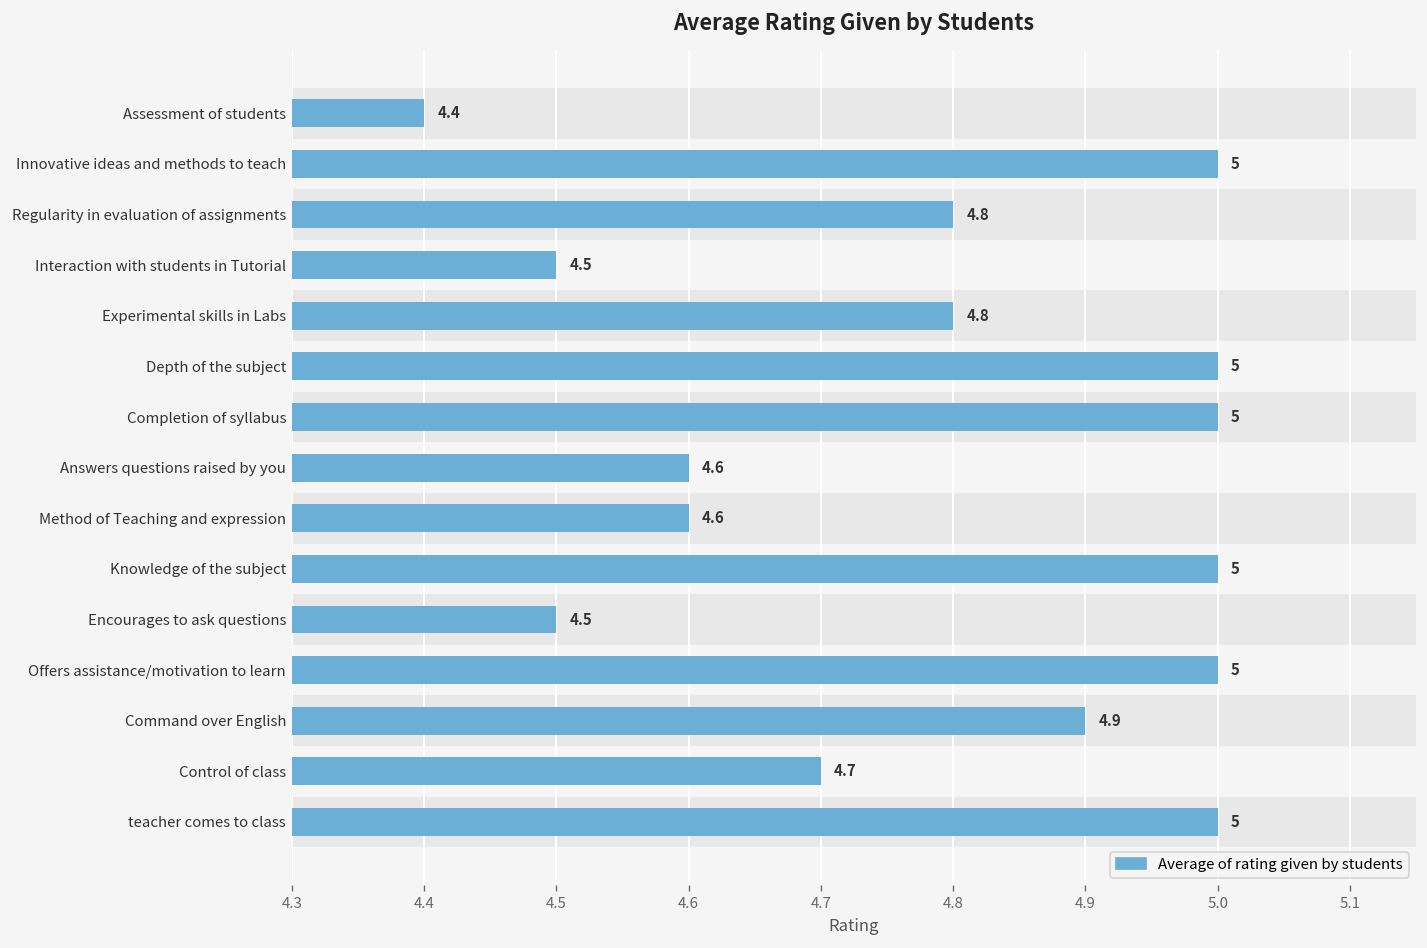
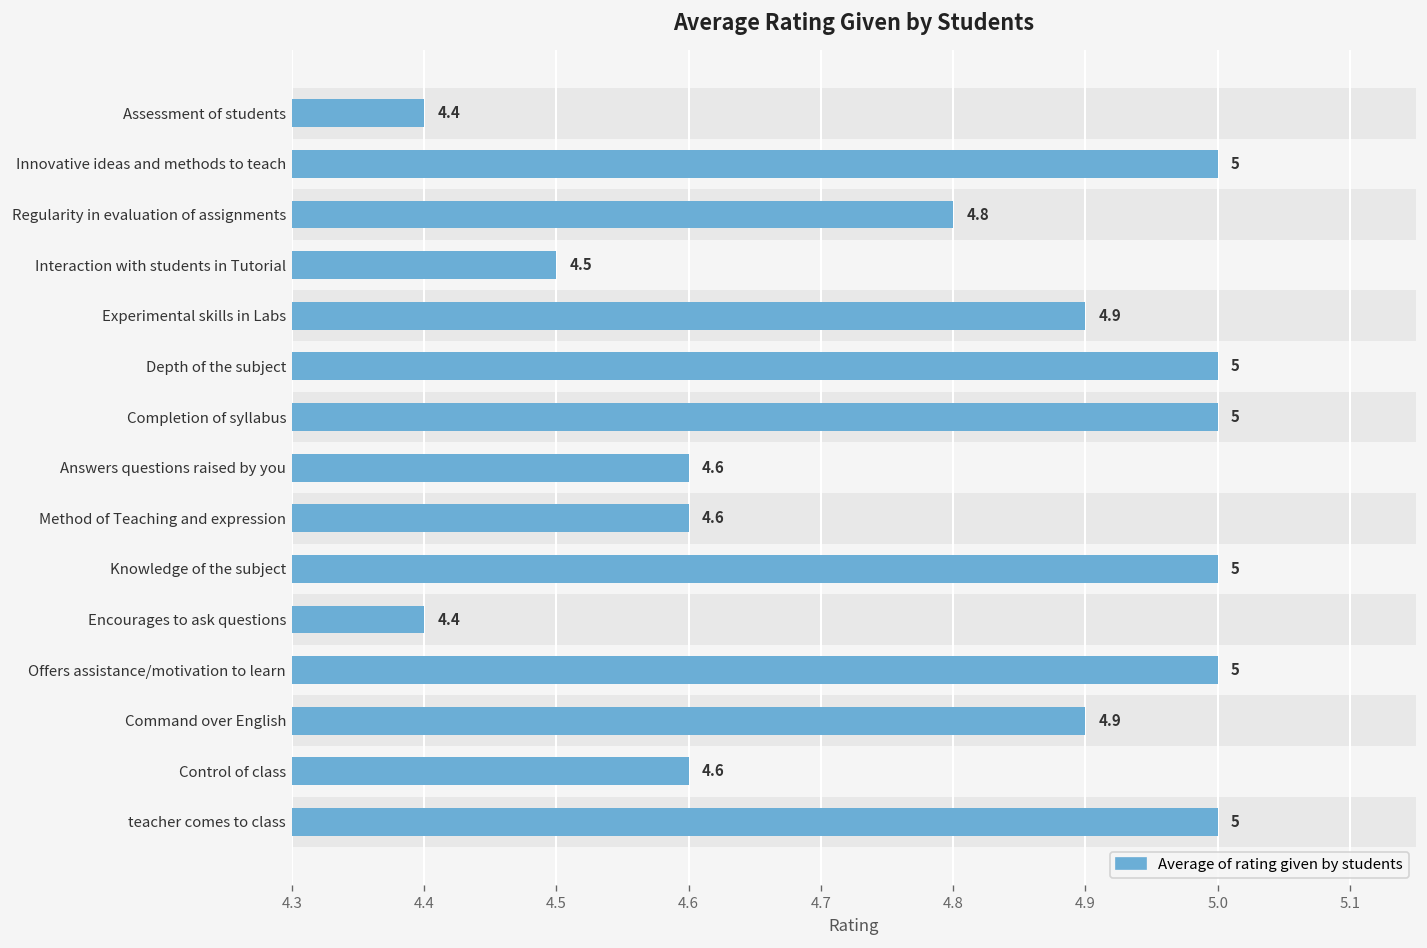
  {
    "Average of rating given by students": {
-     "Experimental skills in Labs": 4.8,
-     "Encourages to ask questions": 4.5,
-     "Control of class": 4.7
+     "Experimental skills in Labs": 4.9,
+     "Encourages to ask questions": 4.4,
+     "Control of class": 4.6
    }
  }
